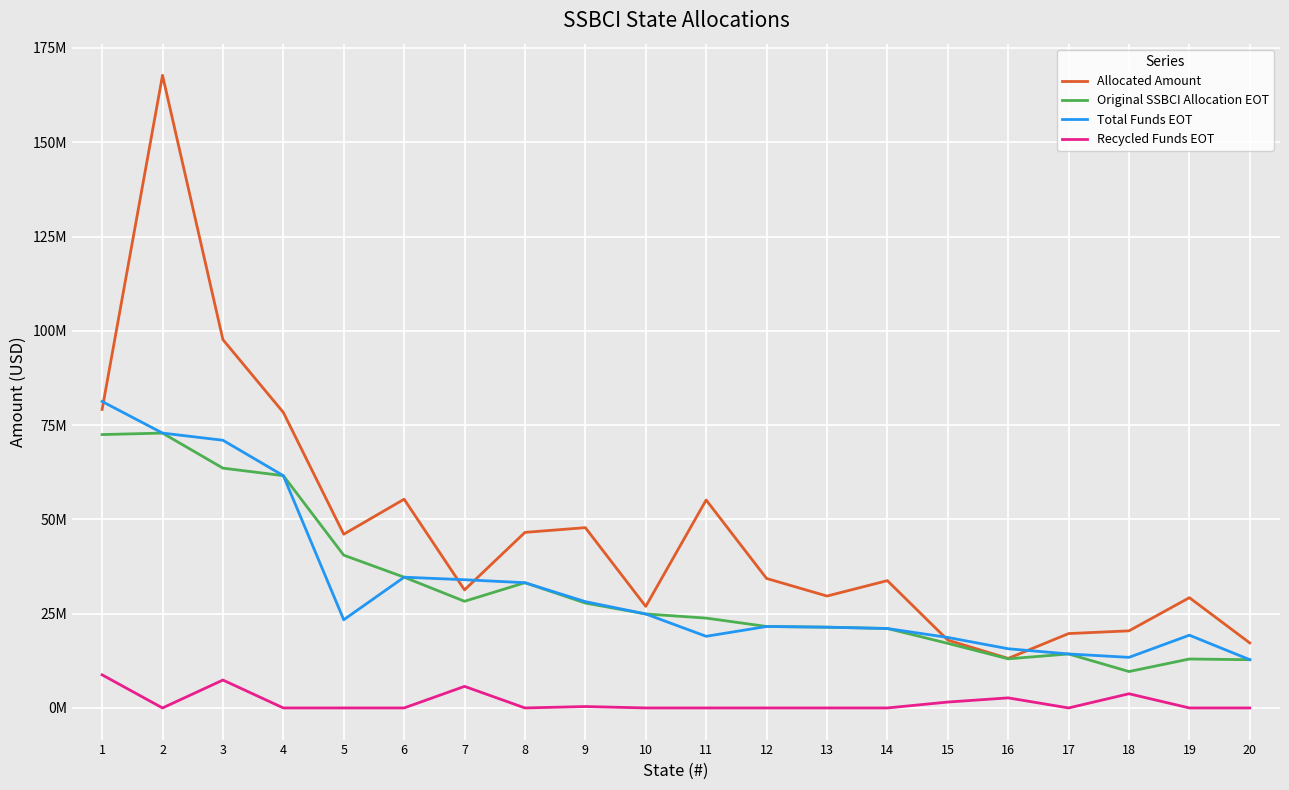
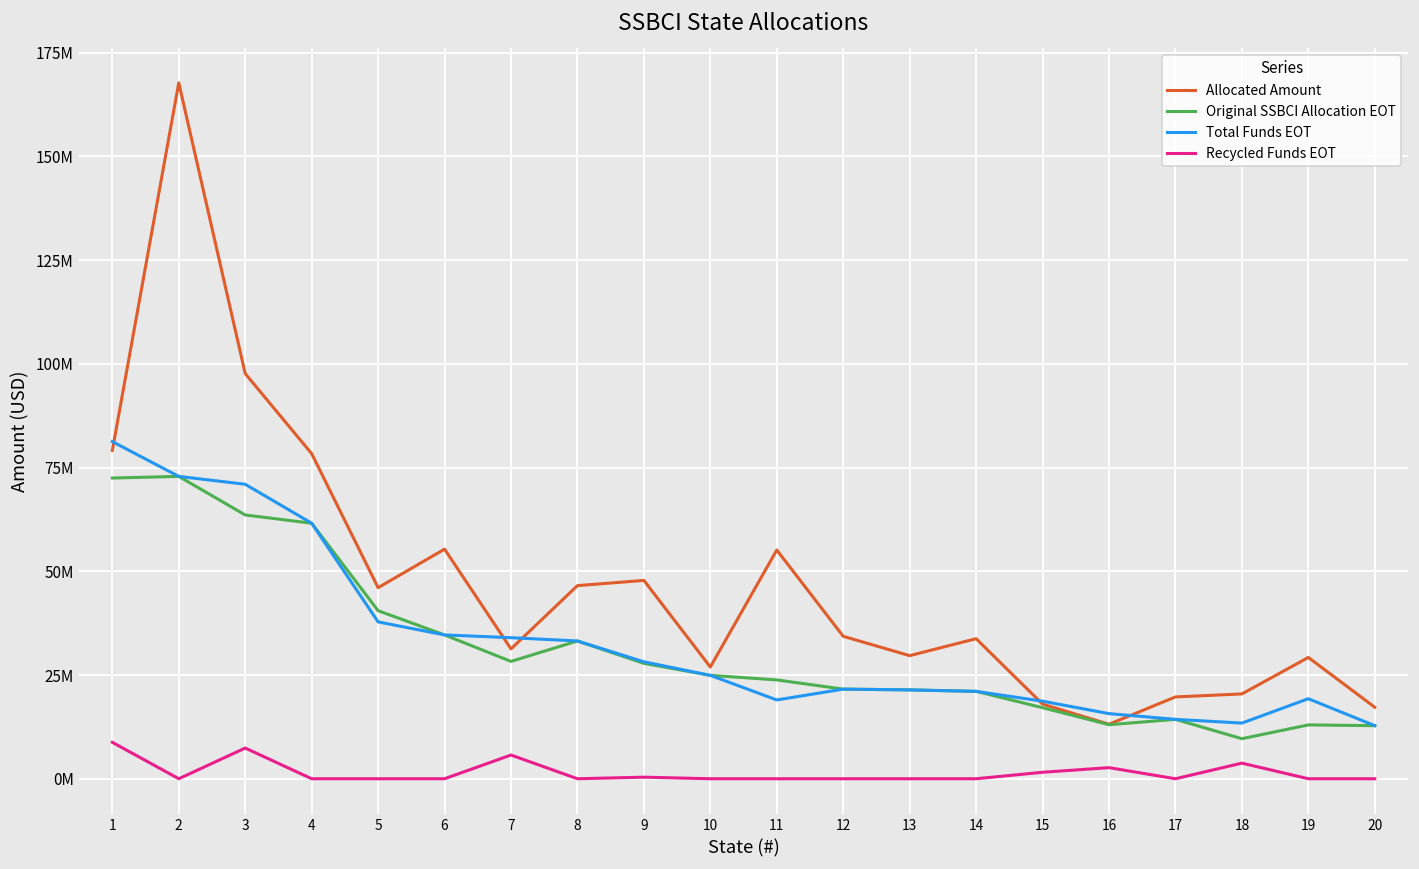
  {
    "Allocated Amount": {
      "1": 79000000,
      "2": 168000000,
      "3": 98000000,
      "4": 78000000,
      "5": 46000000,
      "6": 55000000,
      "7": 31000000,
      "8": 47000000,
      "9": 48000000,
      "10": 27000000,
      "11": 55000000,
      "12": 34000000,
      "13": 30000000,
      "14": 34000000,
      "15": 18000000,
      "17": 20000000,
      "18": 20000000,
      "19": 29000000,
      "20": 17000000
    },
    "Original SSBCI Allocation EOT": {
      "1": 72000000,
      "3": 64000000,
      "5": 41000000,
      "7": 28000000,
      "11": 24000000,
      "15": 17000000,
      "18": 10000000,
      "19": 13000000
    },
    "Total Funds EOT": {
      "1": 81000000,
      "3": 71000000,
-     "5": 23000000,
+     "5": 38000000,
      "7": 34000000,
      "11": 19000000,
      "15": 19000000,
      "16": 16000000,
      "18": 13000000,
      "19": 19000000
    },
    "Recycled Funds EOT": {
      "1": 9000000,
      "2": 0,
      "3": 7000000,
      "4": 0,
      "5": 0,
      "6": 0,
      "7": 6000000,
      "8": 0,
      "9": 0,
      "10": 0,
      "11": 0,
      "12": 0,
      "13": 0,
      "14": 0,
      "15": 2000000,
      "16": 3000000,
      "17": 0,
      "18": 4000000,
      "19": 0,
      "20": 0
    }
  }
